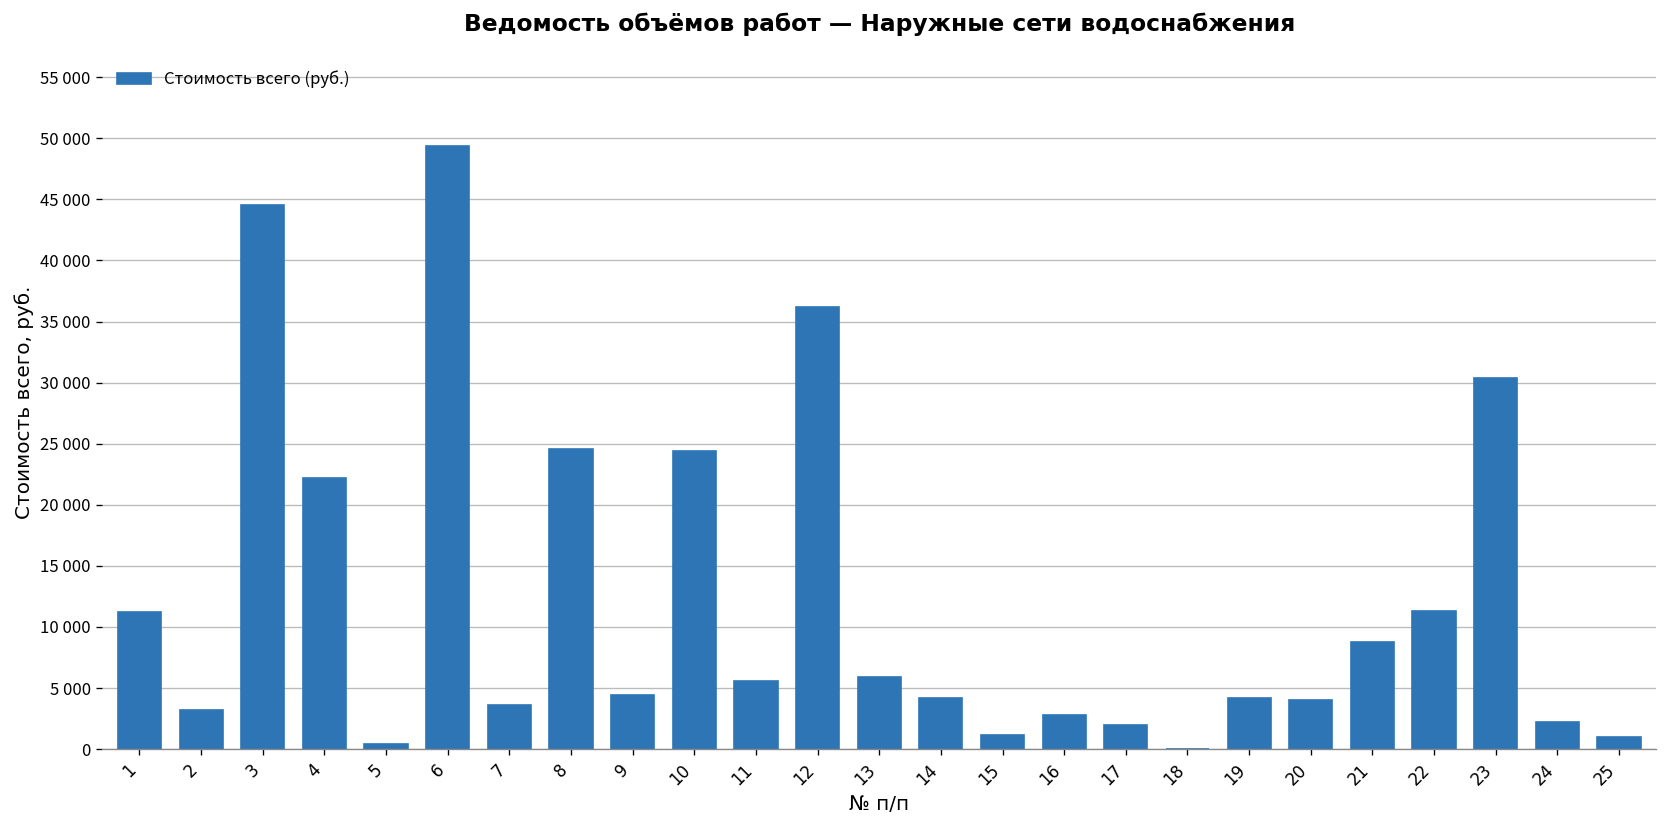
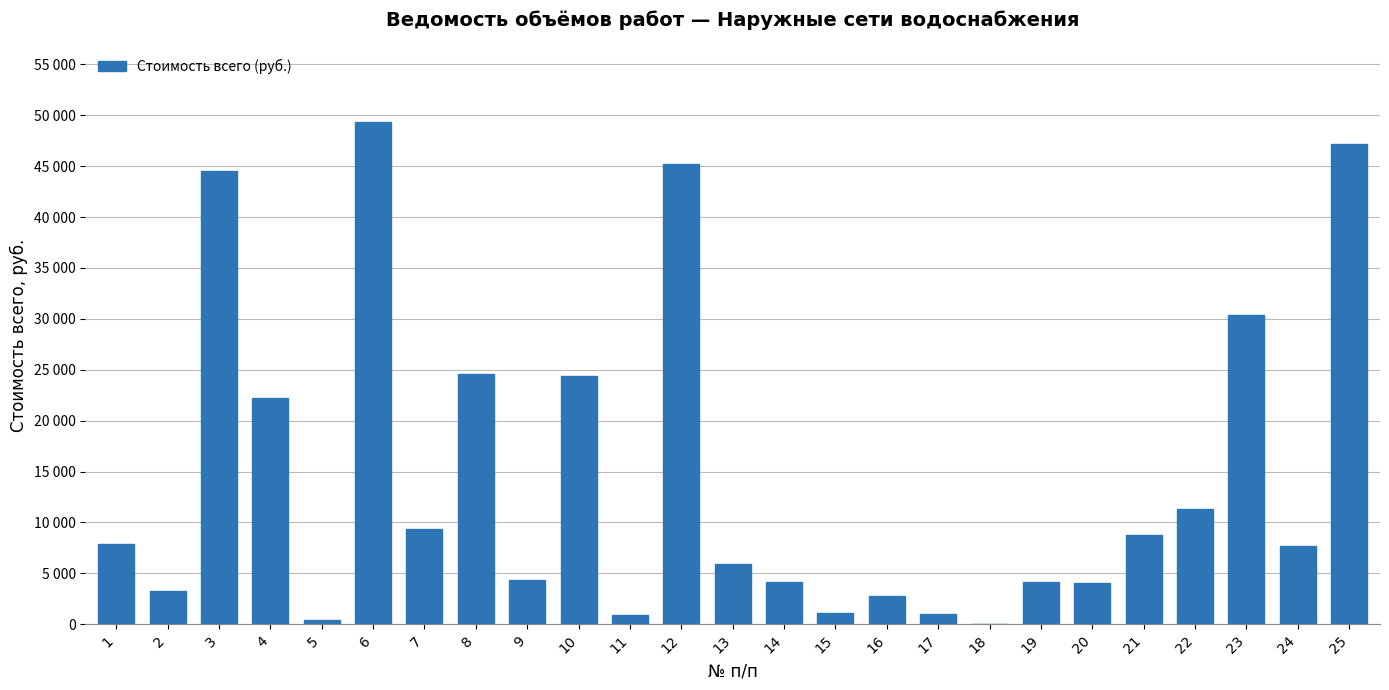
  {
-   "1": 11200,
+   "1": 7800,
    "2": 3200,
    "3": 44600,
    "4": 22200,
    "5": 400,
    "6": 49400,
-   "7": 3600,
+   "7": 9400,
    "8": 24500,
    "9": 4400,
    "10": 24400,
-   "11": 5500,
-   "12": 36200,
+   "11": 900,
+   "12": 45200,
    "13": 5900,
    "14": 4100,
    "15": 1200,
    "16": 2800,
-   "17": 2000,
+   "17": 1000,
    "18": 0,
    "19": 4200,
    "20": 4000,
    "21": 8800,
    "22": 11300,
    "23": 30400,
-   "24": 2200,
-   "25": 1000
+   "24": 7600,
+   "25": 47200
  }
